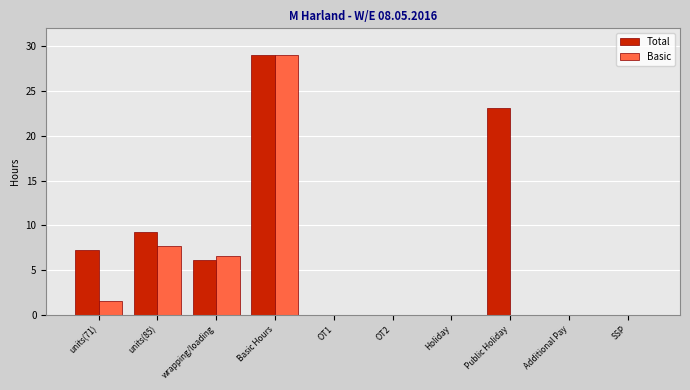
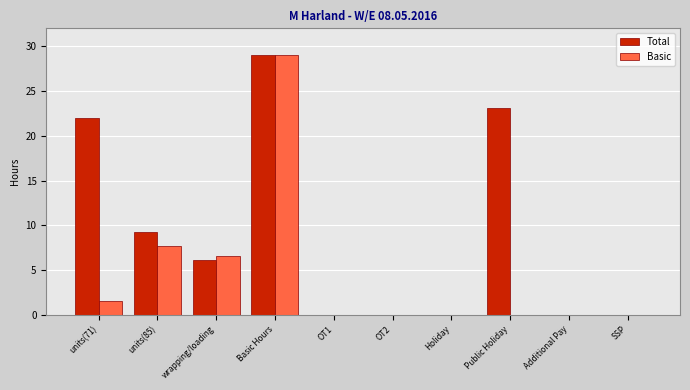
  {
    "Total": {
-     "units(71)": 7,
+     "units(71)": 22,
      "units(85)": 9,
      "wrapping/loading": 6,
      "Basic Hours": 29,
      "OT1": 0,
      "OT2": 0,
      "Holiday": 0,
      "Public Holiday": 23,
      "Additional Pay": 0,
      "SSP": 0
    },
    "Basic": {
      "units(71)": 2,
      "units(85)": 8,
      "wrapping/loading": 7,
      "Basic Hours": 29,
      "OT1": 0,
      "OT2": 0,
      "Holiday": 0,
      "Public Holiday": 0,
      "Additional Pay": 0,
      "SSP": 0
    }
  }
